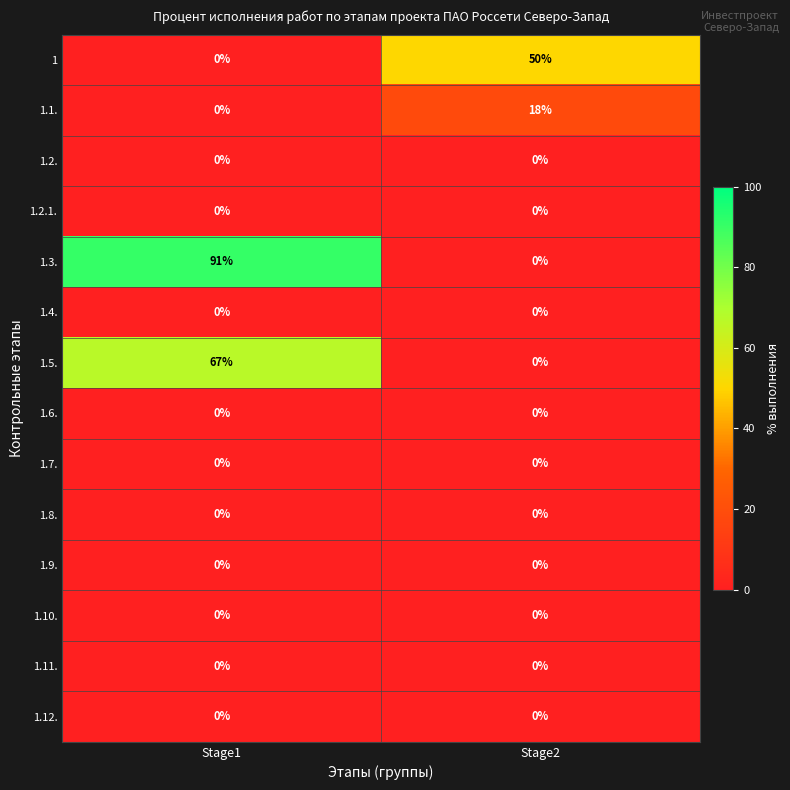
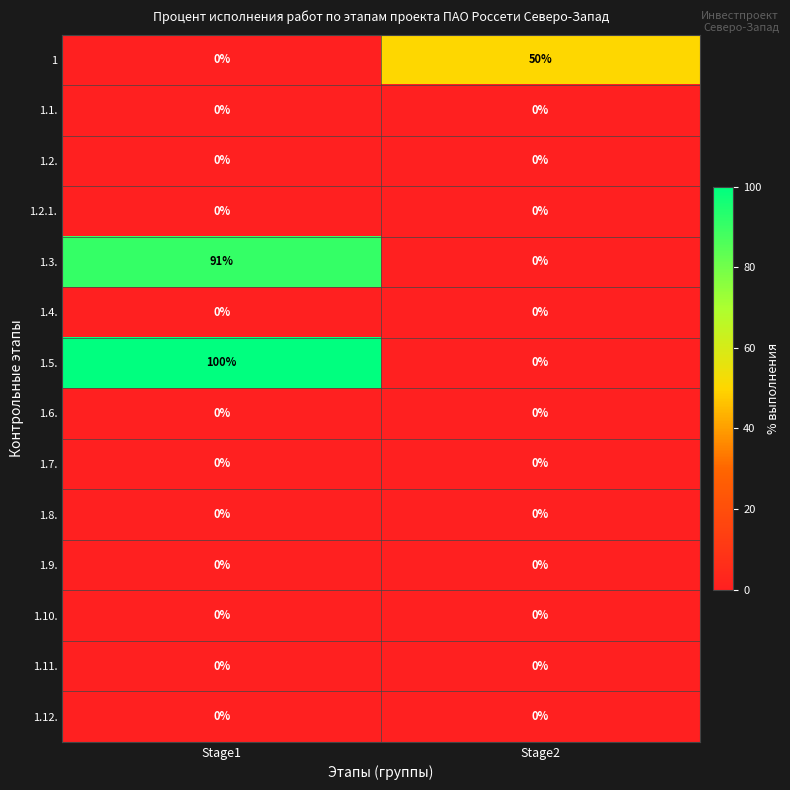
  {
    "1": {
      "Stage1": "0%",
      "Stage2": "50%"
    },
    "1.1.": {
      "Stage1": "0%",
-     "Stage2": "18%"
+     "Stage2": "0%"
    },
    "1.2.": {
      "Stage1": "0%",
      "Stage2": "0%"
    },
    "1.2.1.": {
      "Stage1": "0%",
      "Stage2": "0%"
    },
    "1.3.": {
      "Stage1": "91%",
      "Stage2": "0%"
    },
    "1.4.": {
      "Stage1": "0%",
      "Stage2": "0%"
    },
    "1.5.": {
-     "Stage1": "67%",
+     "Stage1": "100%",
      "Stage2": "0%"
    },
    "1.6.": {
      "Stage1": "0%",
      "Stage2": "0%"
    },
    "1.7.": {
      "Stage1": "0%",
      "Stage2": "0%"
    },
    "1.8.": {
      "Stage1": "0%",
      "Stage2": "0%"
    },
    "1.9.": {
      "Stage1": "0%",
      "Stage2": "0%"
    },
    "1.10.": {
      "Stage1": "0%",
      "Stage2": "0%"
    },
    "1.11.": {
      "Stage1": "0%",
      "Stage2": "0%"
    },
    "1.12.": {
      "Stage1": "0%",
      "Stage2": "0%"
    }
  }
